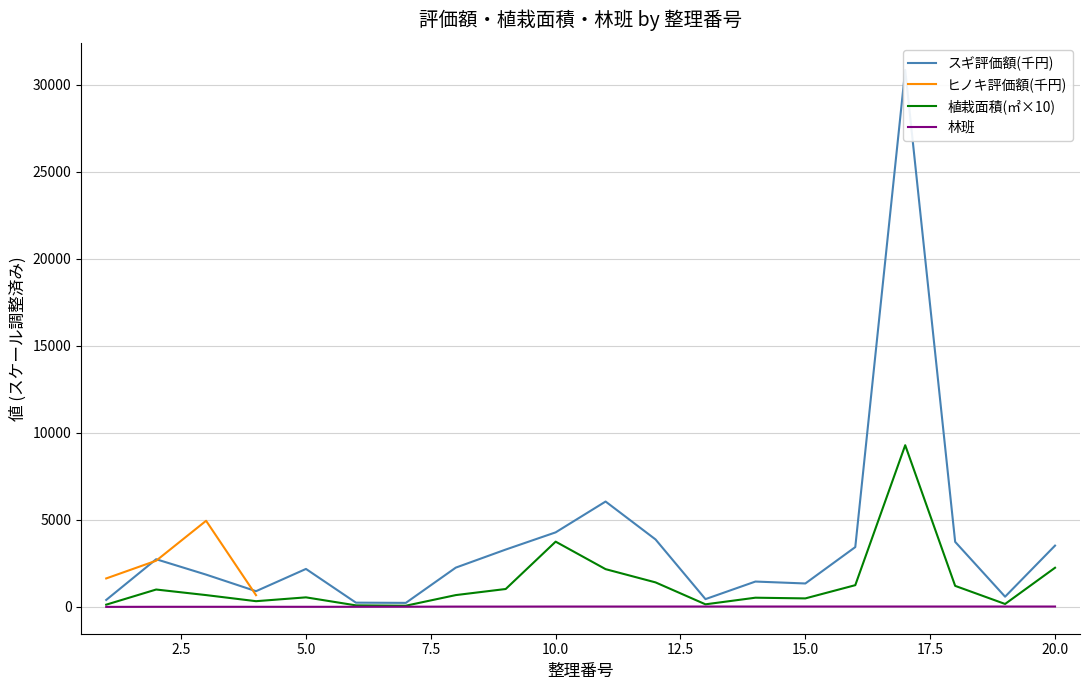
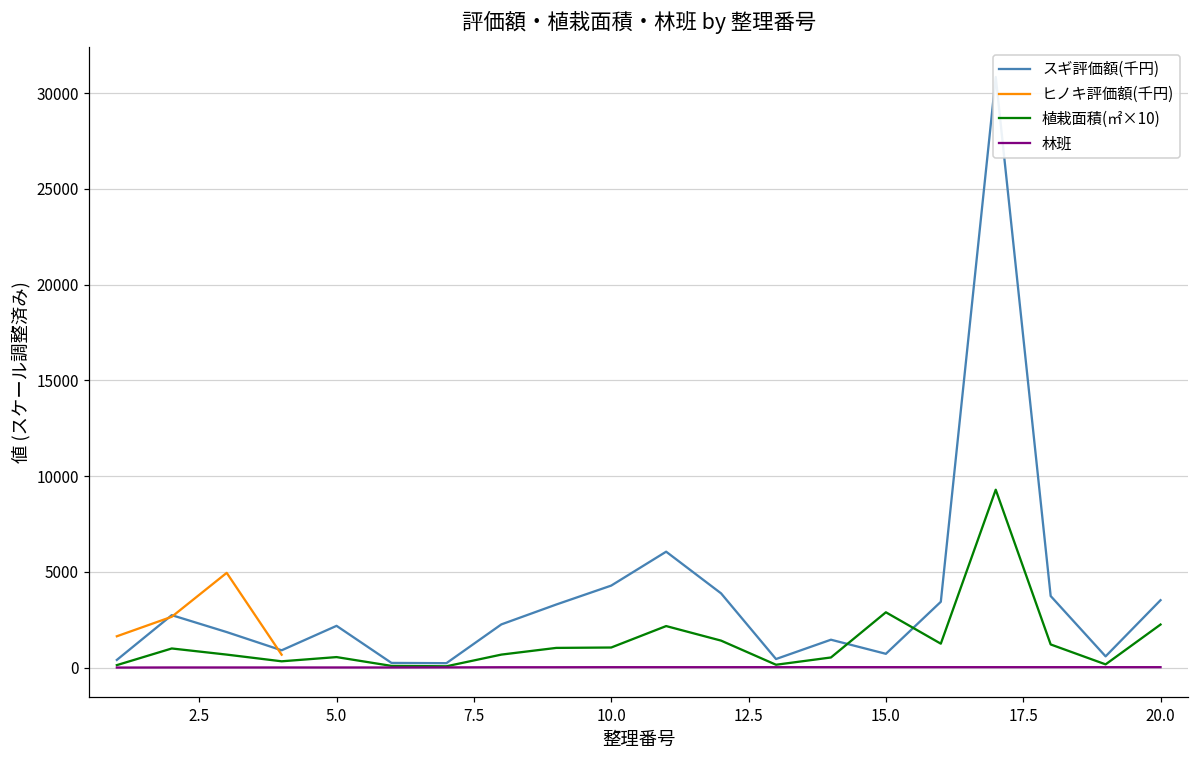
  {
    "スギ評価額(千円)": {
      "5.0": 2200,
      "10.0": 4300,
-     "15.0": 1300,
+     "15.0": 700,
      "20.0": 3500
    },
    "植栽面積(㎡×10)": {
      "5.0": 600,
-     "10.0": 3800,
-     "15.0": 500,
+     "10.0": 1100,
+     "15.0": 2900,
      "20.0": 2300
    },
    "林班": {
      "5.0": 0,
      "10.0": 0,
      "15.0": 0,
      "20.0": 0
    }
  }
